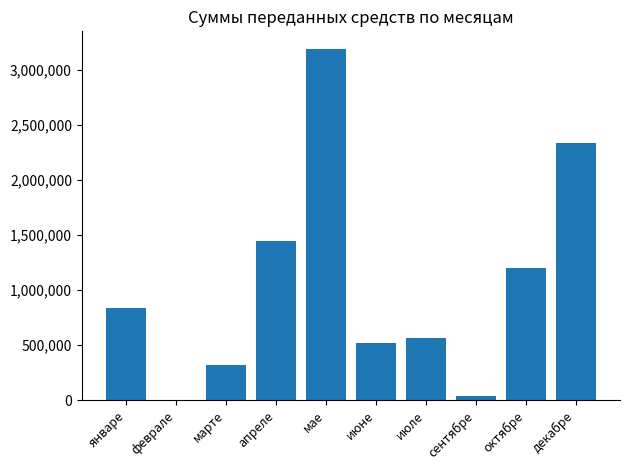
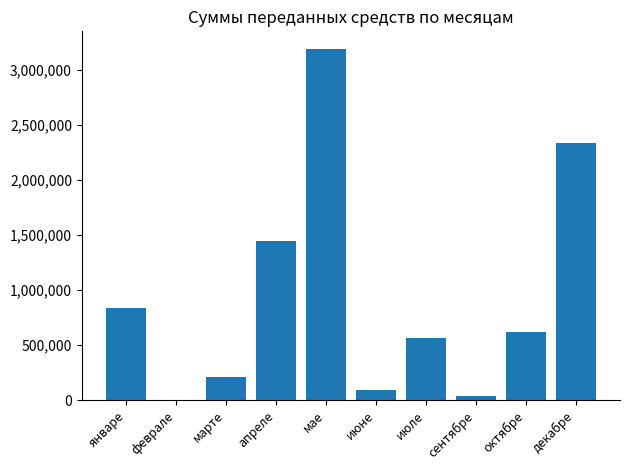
  {
    "январе": "840,000",
-   "марте": "320,000",
+   "марте": "210,000",
    "апреле": "1,440,000",
    "мае": "3,190,000",
-   "июне": "520,000",
+   "июне": "90,000",
    "июле": "570,000",
    "сентябре": "40,000",
-   "октябре": "1,200,000",
+   "октябре": "620,000",
    "декабре": "2,330,000"
  }
